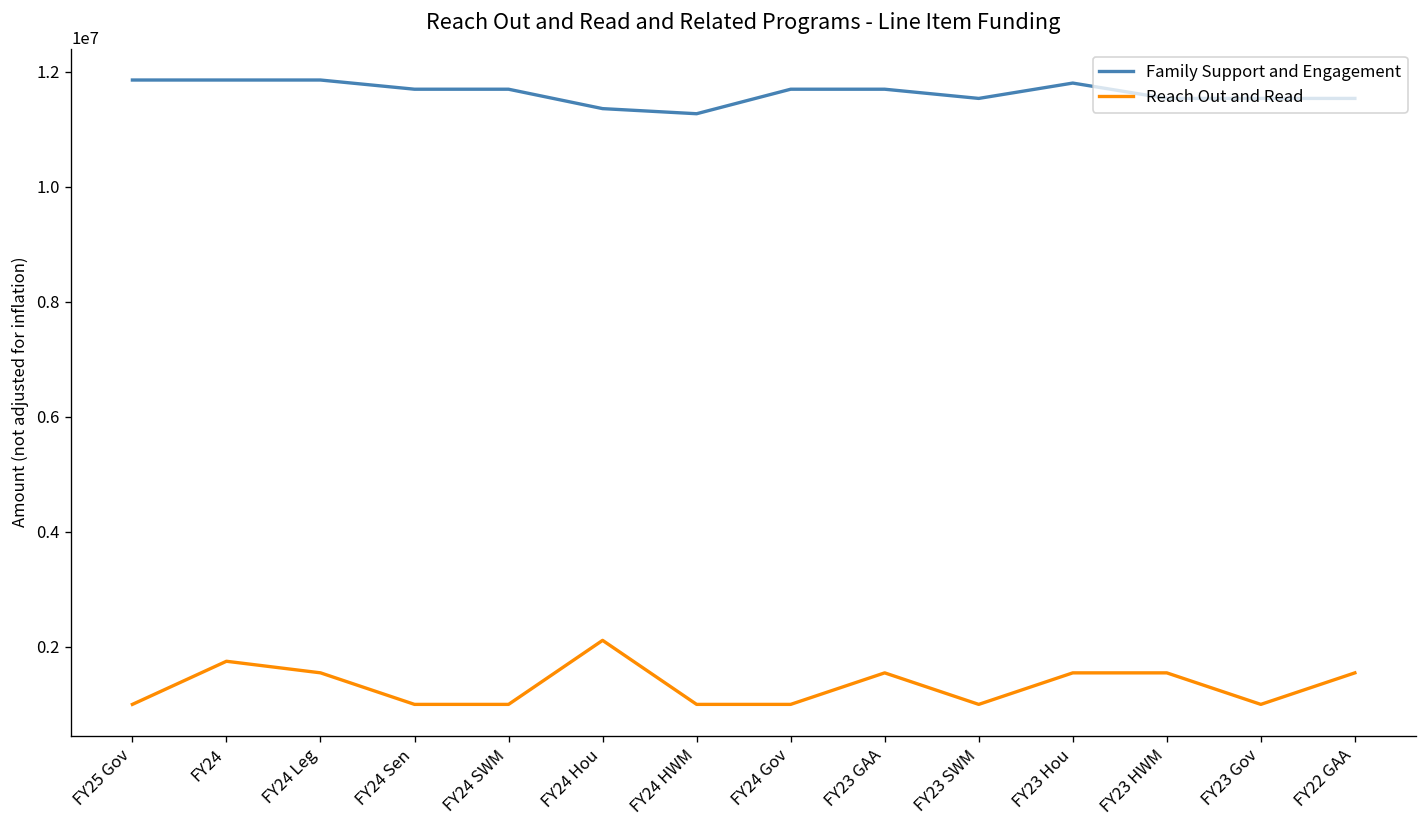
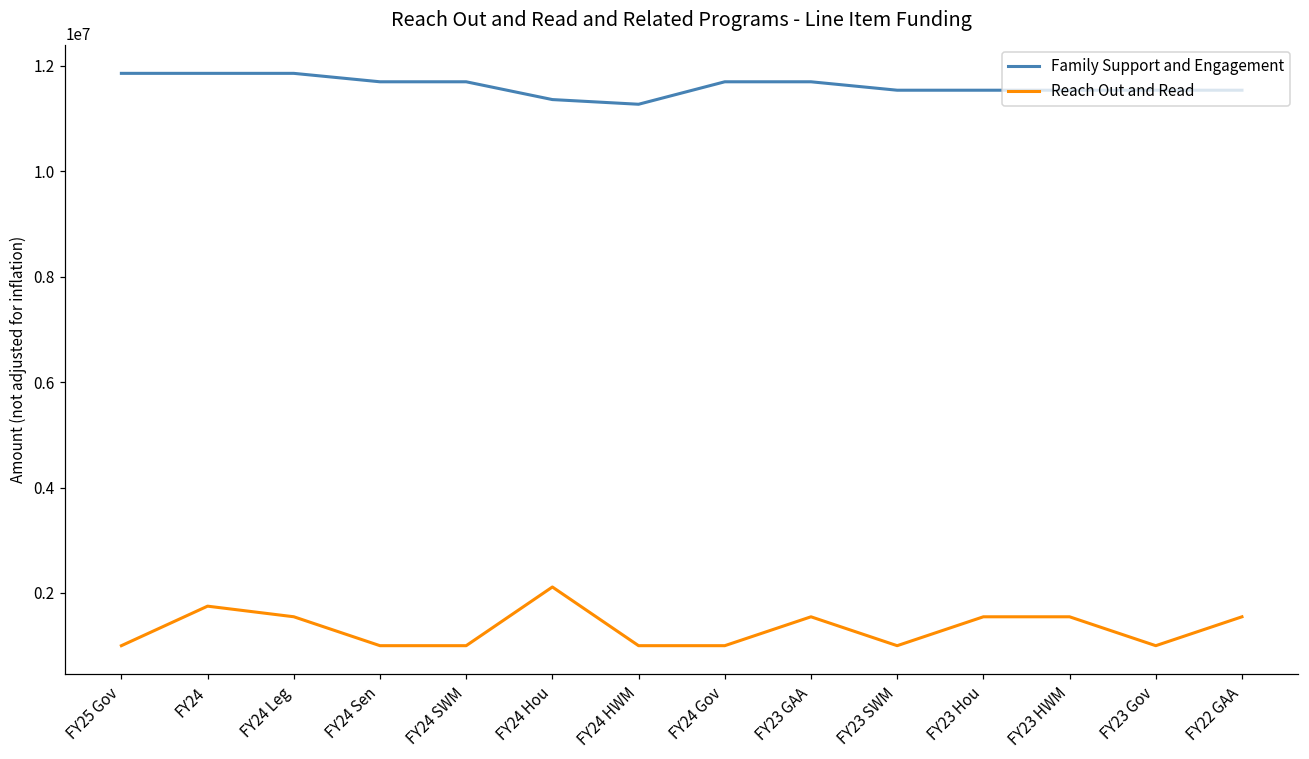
  {
    "Family Support and Engagement": {
      "FY25 Gov": 11900000,
      "FY24": 11900000,
      "FY24 Leg": 11900000,
      "FY24 Sen": 11700000,
      "FY24 SWM": 11700000,
      "FY24 Hou": 11400000,
      "FY24 HWM": 11300000,
      "FY24 Gov": 11700000,
      "FY23 GAA": 11700000,
      "FY23 SWM": 11500000,
-     "FY23 Hou": 11800000
+     "FY23 Hou": 11500000
    },
    "Reach Out and Read": {
      "FY25 Gov": 1000000,
      "FY24": 1800000,
      "FY24 Leg": 1500000,
      "FY24 Sen": 1000000,
      "FY24 SWM": 1000000,
      "FY24 Hou": 2100000,
      "FY24 HWM": 1000000,
      "FY24 Gov": 1000000,
      "FY23 GAA": 1500000,
      "FY23 SWM": 1000000,
      "FY23 Hou": 1500000,
      "FY23 HWM": 1500000,
      "FY23 Gov": 1000000,
      "FY22 GAA": 1500000
    }
  }
